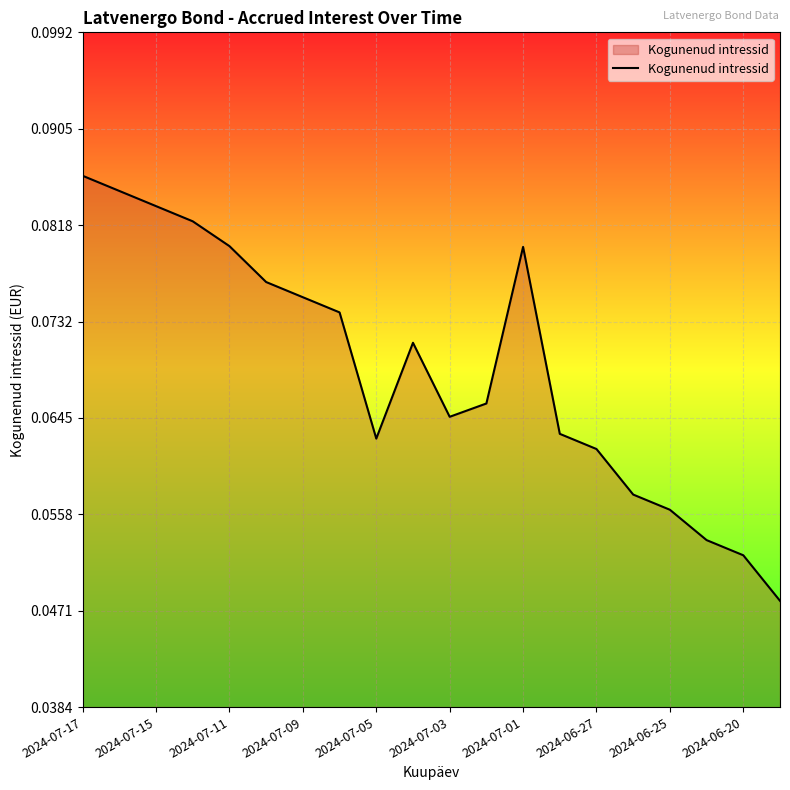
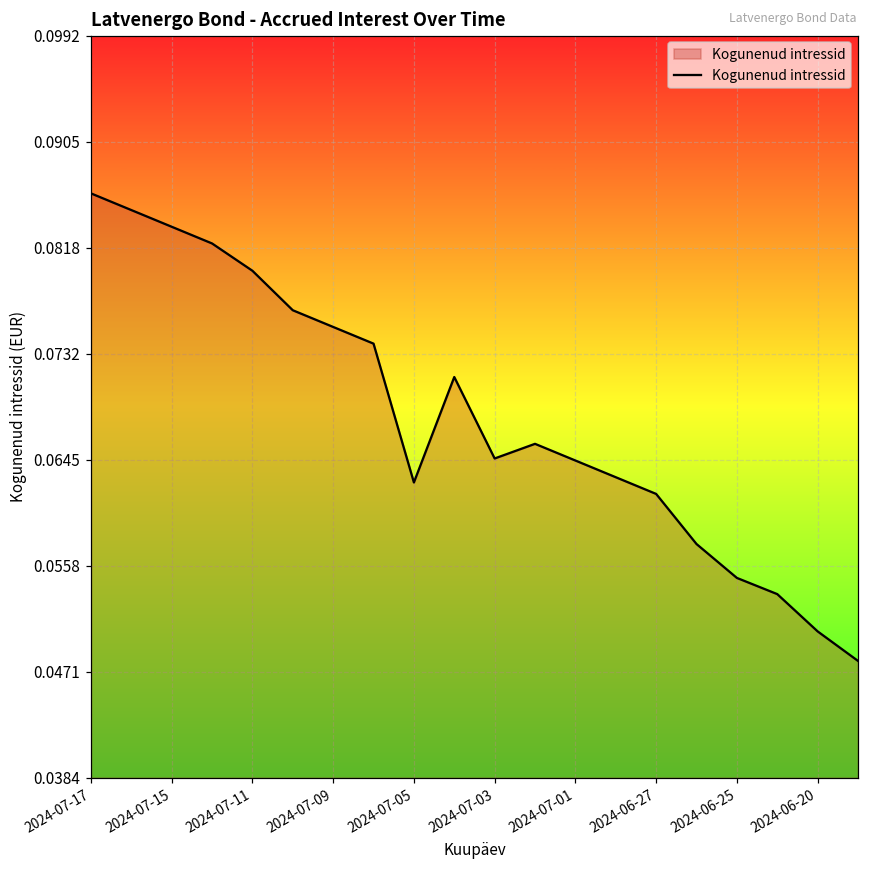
  {
    "2024-07-17": 0.0863,
    "2024-07-15": 0.0836,
    "2024-07-11": 0.0800,
    "2024-07-09": 0.0753,
    "2024-07-05": 0.0626,
    "2024-07-03": 0.0646,
-   "2024-07-01": 0.0799,
+   "2024-07-01": 0.0644,
    "2024-06-27": 0.0616,
-   "2024-06-25": 0.0562,
-   "2024-06-20": 0.0521
+   "2024-06-25": 0.0548,
+   "2024-06-20": 0.0504
  }
